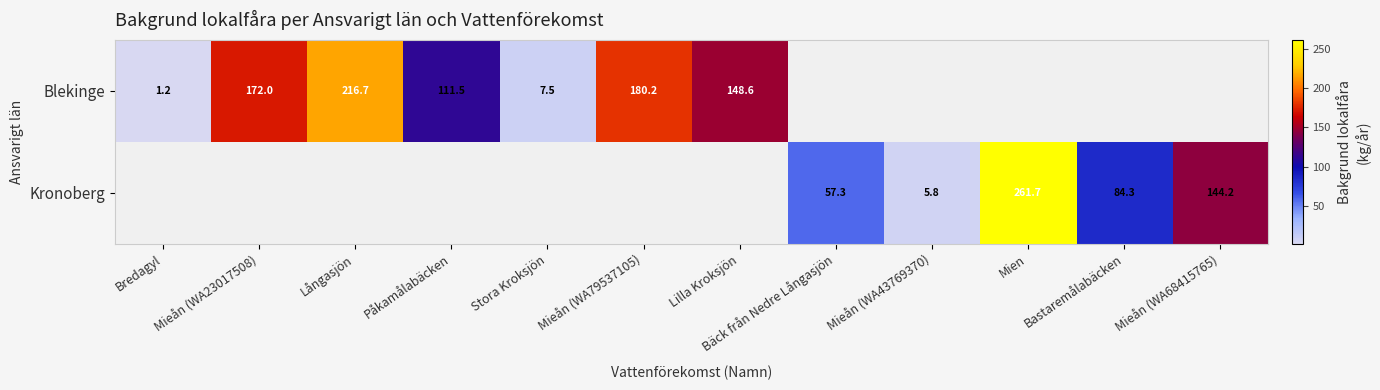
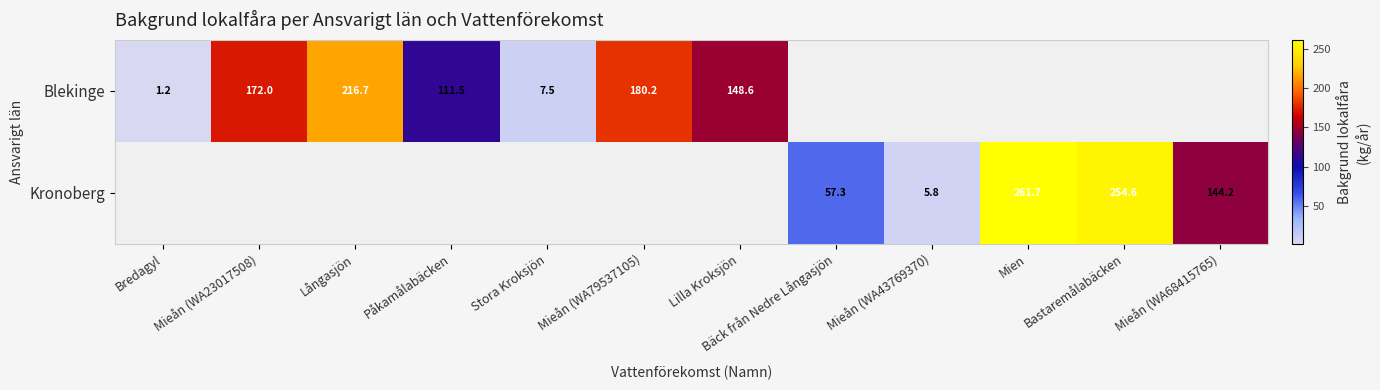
  {
    "Blekinge": {
      "Bredagyl": 1.2,
      "Mieån (WA23017508)": 172.0,
      "Långasjön": 216.7,
      "Påkamålabäcken": 111.5,
      "Stora Kroksjön": 7.5,
      "Mieån (WA79537105)": 180.2,
      "Lilla Kroksjön": 148.6
    },
    "Kronoberg": {
      "Bäck från Nedre Långasjön": 57.3,
      "Mieån (WA43769370)": 5.8,
      "Mien": 261.7,
-     "Bastaremålabäcken": 84.3,
+     "Bastaremålabäcken": 254.6,
      "Mieån (WA68415765)": 144.2
    }
  }
